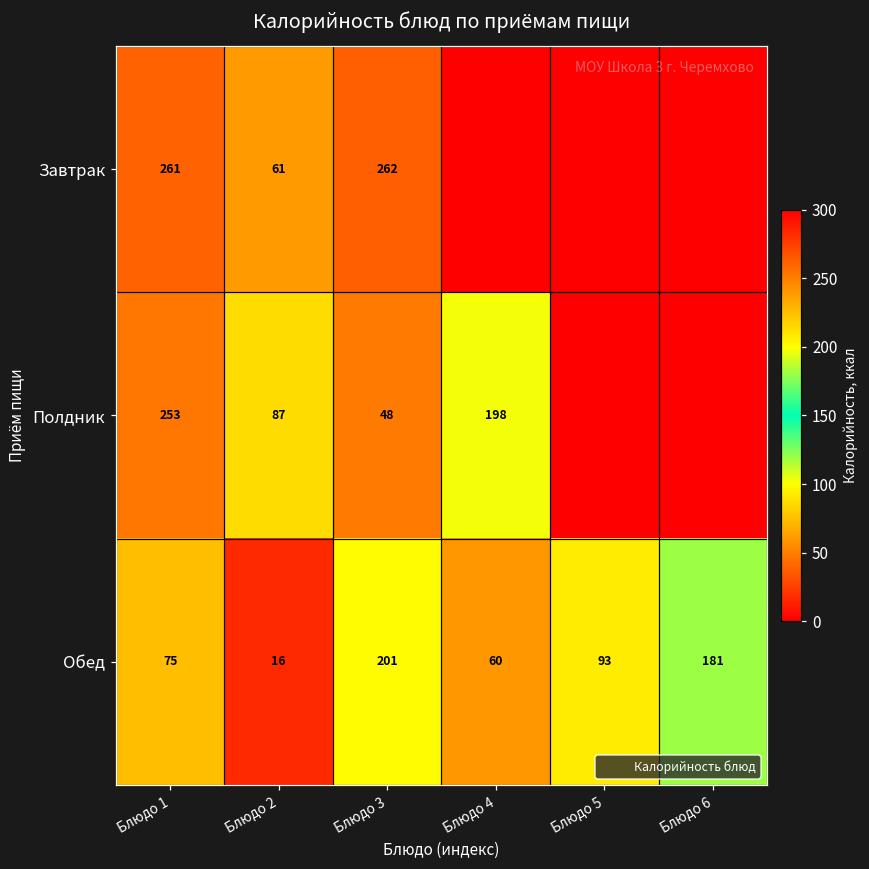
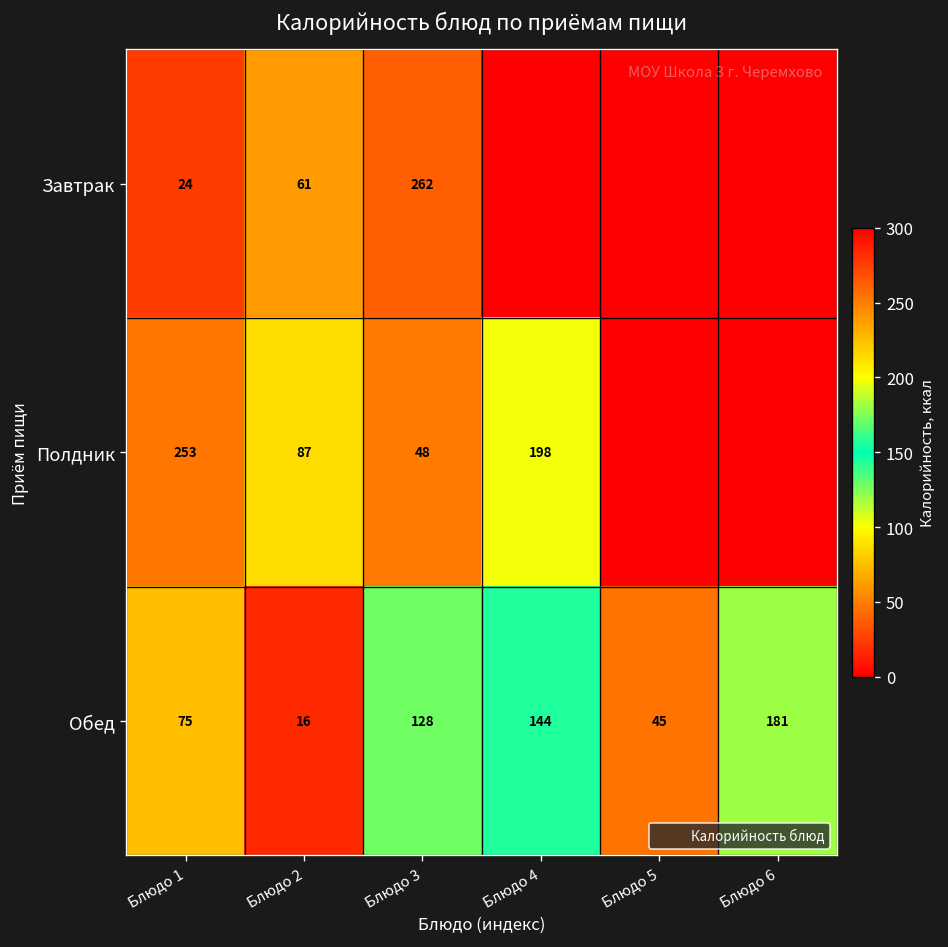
  {
    "Завтрак": {
-     "Блюдо 1": 261,
+     "Блюдо 1": 24,
      "Блюдо 2": 61,
      "Блюдо 3": 262,
      "Блюдо 6": 3
    },
    "Полдник": {
      "Блюдо 1": 253,
      "Блюдо 2": 87,
      "Блюдо 3": 48,
      "Блюдо 4": 198
    },
    "Обед": {
      "Блюдо 1": 75,
      "Блюдо 2": 16,
-     "Блюдо 3": 201,
-     "Блюдо 4": 60,
-     "Блюдо 5": 93,
+     "Блюдо 3": 128,
+     "Блюдо 4": 144,
+     "Блюдо 5": 45,
      "Блюдо 6": 181
    }
  }
